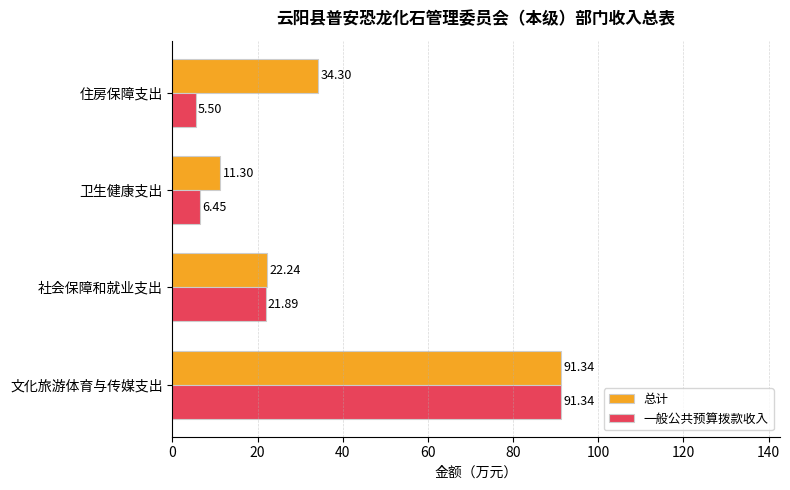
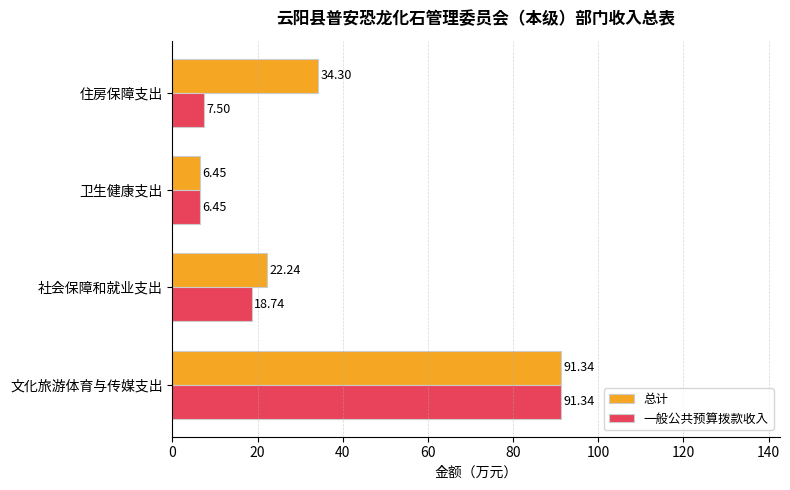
  {
    "总计": {
      "住房保障支出": 34.30,
-     "卫生健康支出": 11.30,
+     "卫生健康支出": 6.45,
      "社会保障和就业支出": 22.24,
      "文化旅游体育与传媒支出": 91.34
    },
    "一般公共预算拨款收入": {
-     "住房保障支出": 5.50,
+     "住房保障支出": 7.50,
      "卫生健康支出": 6.45,
-     "社会保障和就业支出": 21.89,
+     "社会保障和就业支出": 18.74,
      "文化旅游体育与传媒支出": 91.34
    }
  }
